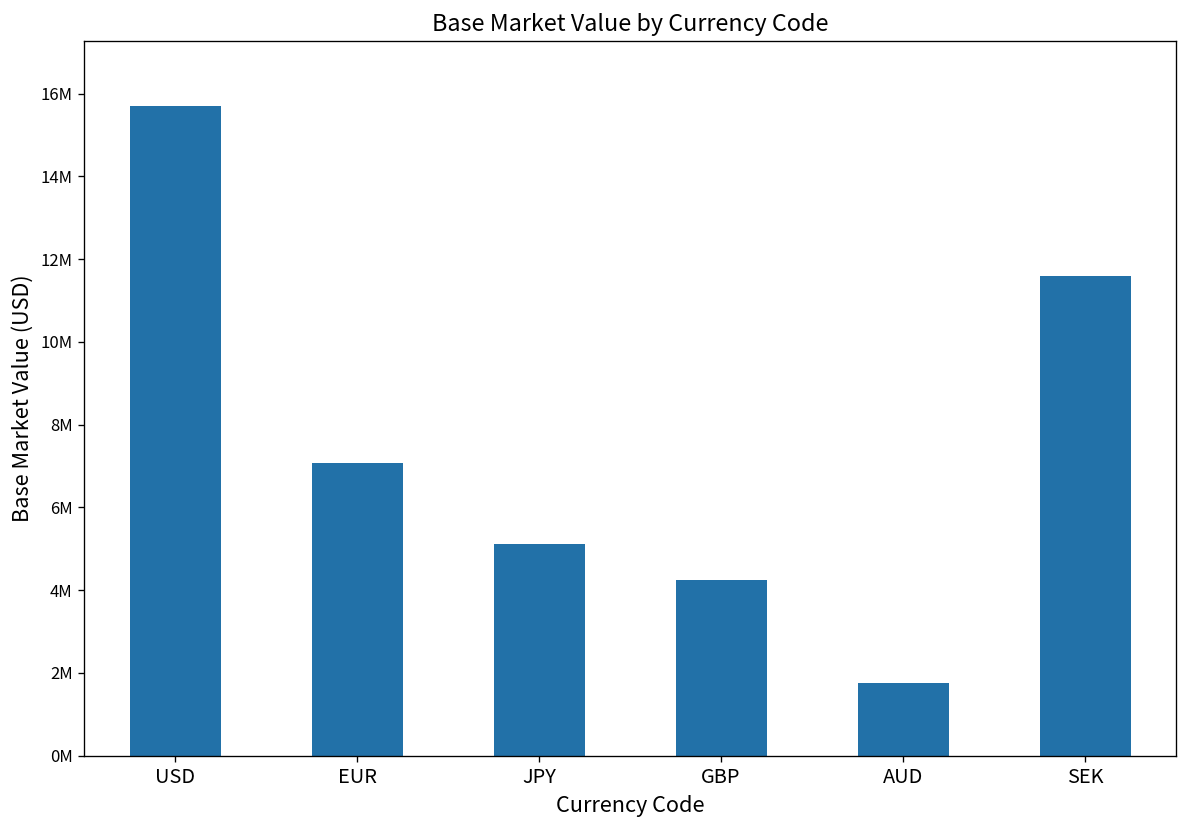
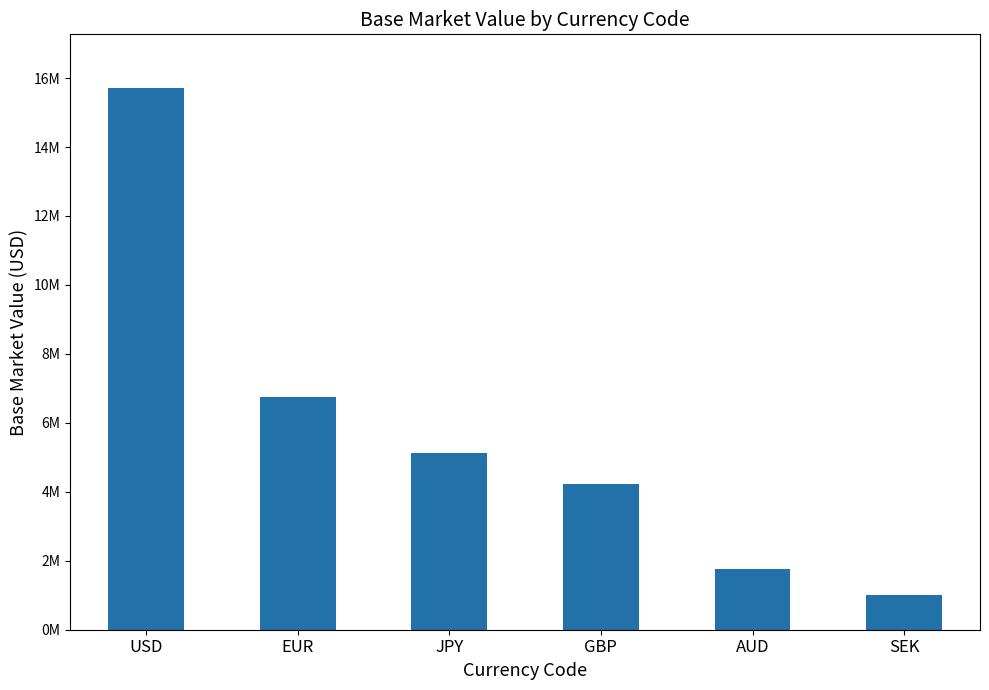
  {
    "USD": 15700000,
-   "EUR": 7100000,
+   "EUR": 6700000,
    "JPY": 5100000,
    "GBP": 4200000,
    "AUD": 1800000,
-   "SEK": 11600000
+   "SEK": 1000000
  }
